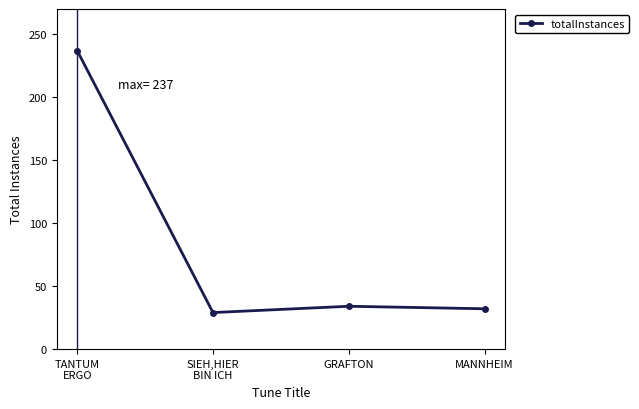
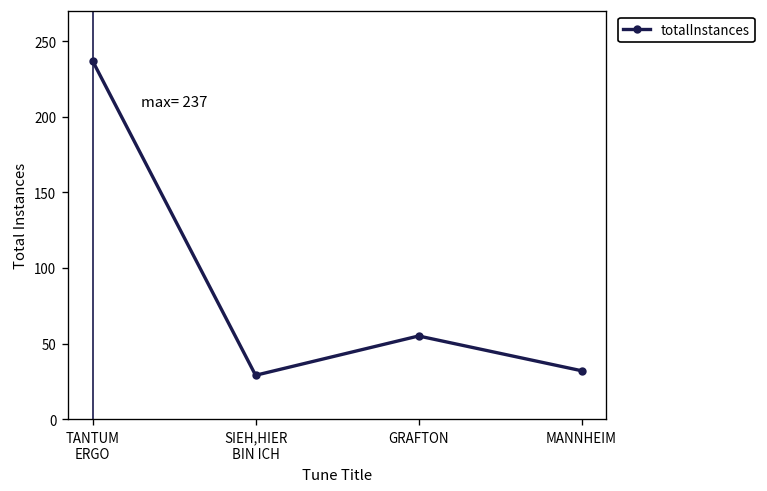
  {
    "TANTUM ERGO": 237,
    "SIEH,HIER BIN ICH": 29,
-   "GRAFTON": 34,
+   "GRAFTON": 55,
    "MANNHEIM": 32
  }
